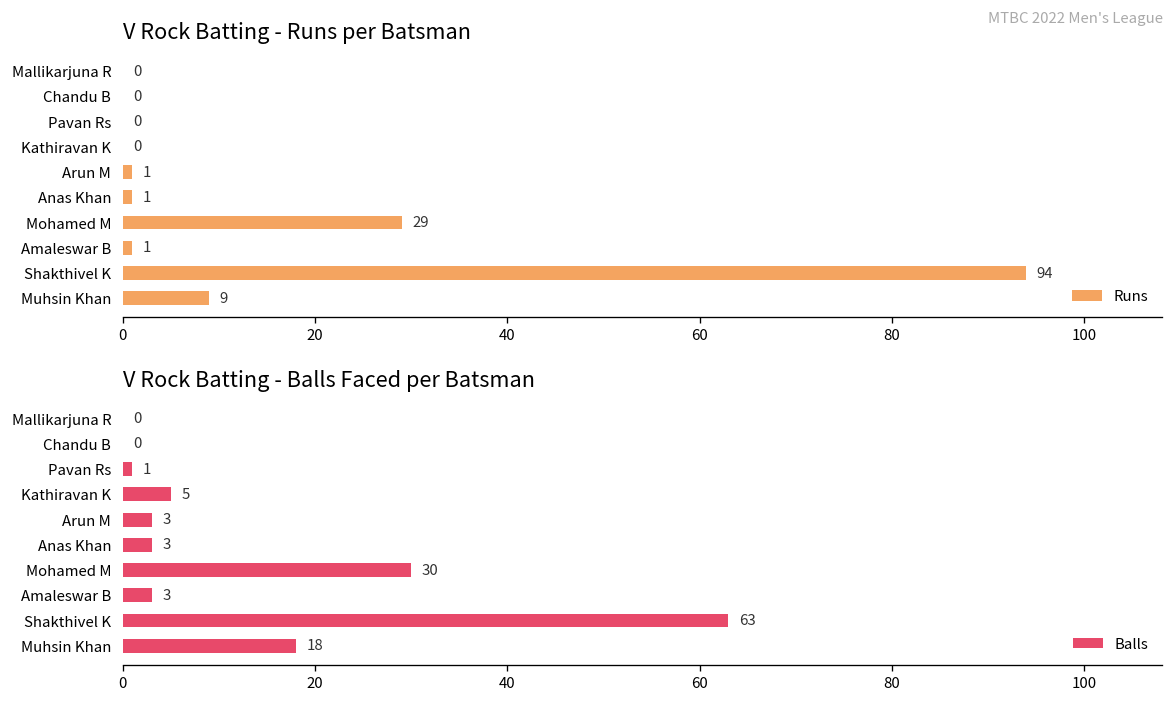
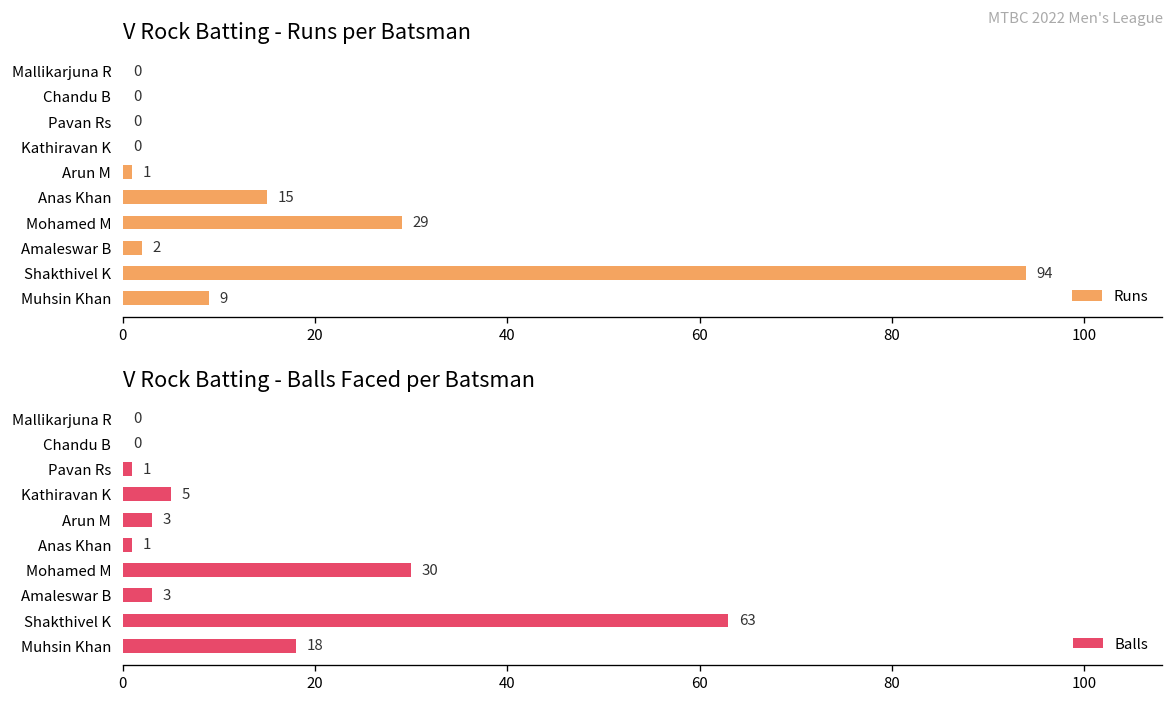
  {
    "V Rock Batting - Runs per Batsman": {
      "Mallikarjuna R": 0,
      "Chandu B": 0,
      "Pavan Rs": 0,
      "Kathiravan K": 0,
      "Arun M": 1,
-     "Anas Khan": 1,
+     "Anas Khan": 15,
      "Mohamed M": 29,
-     "Amaleswar B": 1,
+     "Amaleswar B": 2,
      "Shakthivel K": 94,
      "Muhsin Khan": 9
    },
    "V Rock Batting - Balls Faced per Batsman": {
      "Mallikarjuna R": 0,
      "Chandu B": 0,
      "Pavan Rs": 1,
      "Kathiravan K": 5,
      "Arun M": 3,
-     "Anas Khan": 3,
+     "Anas Khan": 1,
      "Mohamed M": 30,
      "Amaleswar B": 3,
      "Shakthivel K": 63,
      "Muhsin Khan": 18
    }
  }
